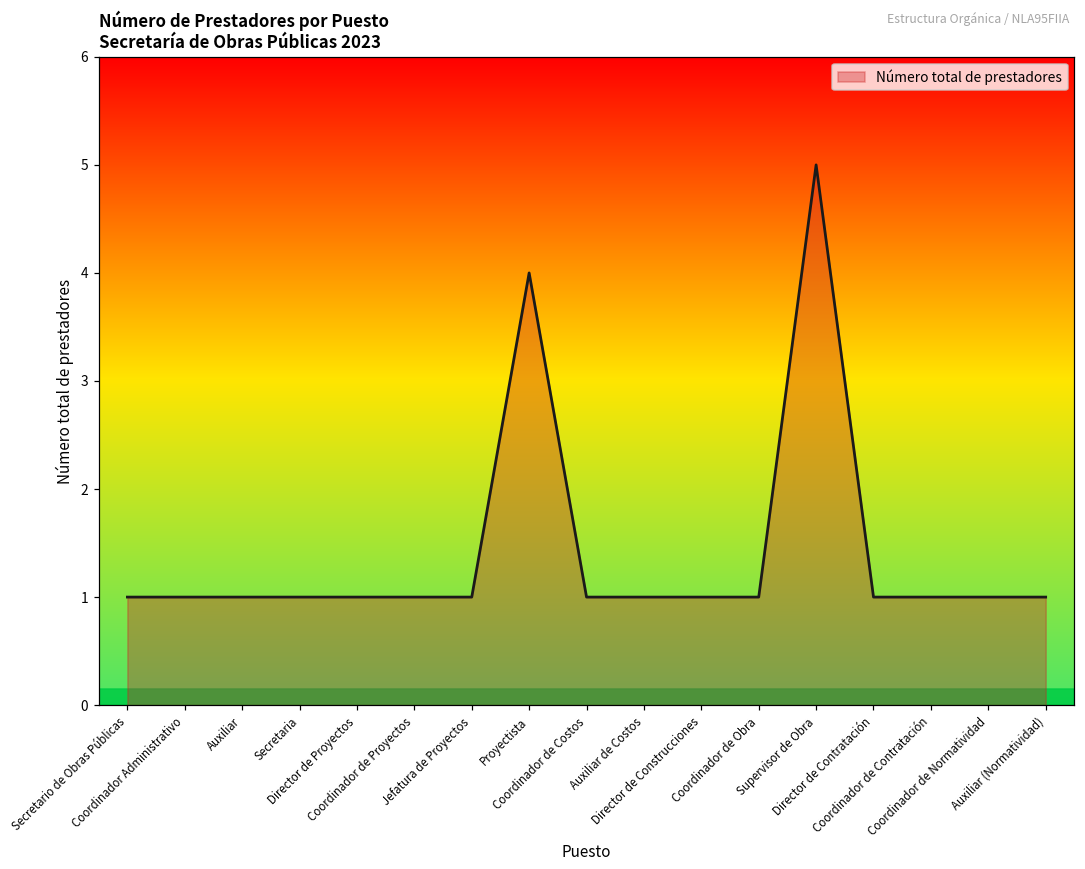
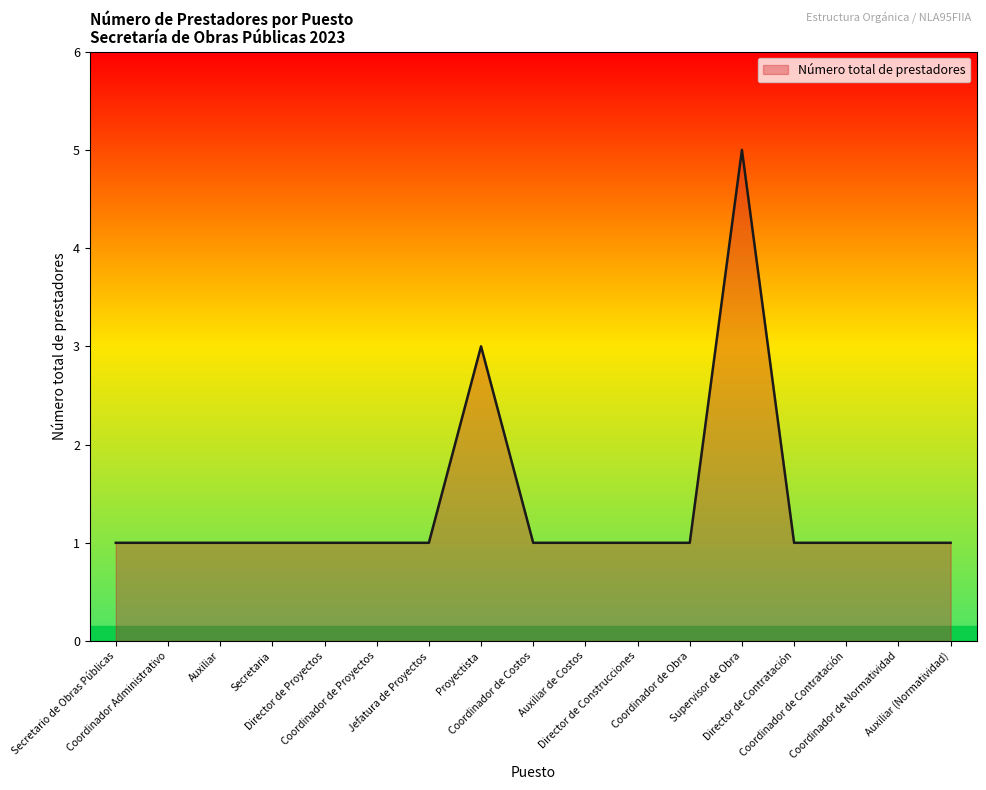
  {
    "Secretario de Obras Públicas": 1,
    "Coordinador Administrativo": 1,
    "Auxiliar": 1,
    "Secretaria": 1,
    "Director de Proyectos": 1,
    "Coordinador de Proyectos": 1,
    "Jefatura de Proyectos": 1,
-   "Proyectista": 4,
+   "Proyectista": 3,
    "Coordinador de Costos": 1,
    "Auxiliar de Costos": 1,
    "Director de Construcciones": 1,
    "Coordinador de Obra": 1,
    "Supervisor de Obra": 5,
    "Director de Contratación": 1,
    "Coordinador de Contratación": 1,
    "Coordinador de Normatividad": 1,
    "Auxiliar (Normatividad)": 1
  }
